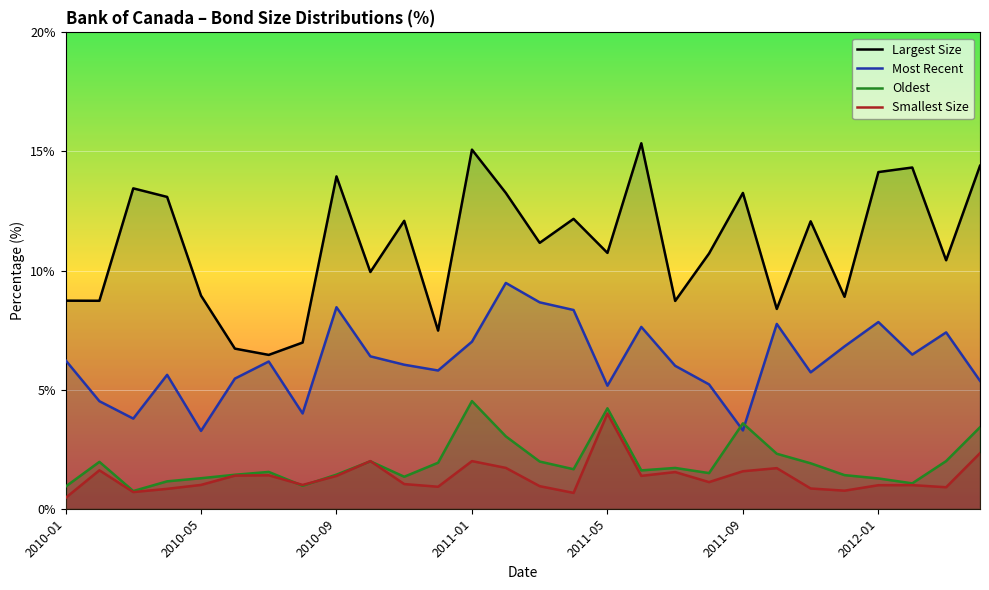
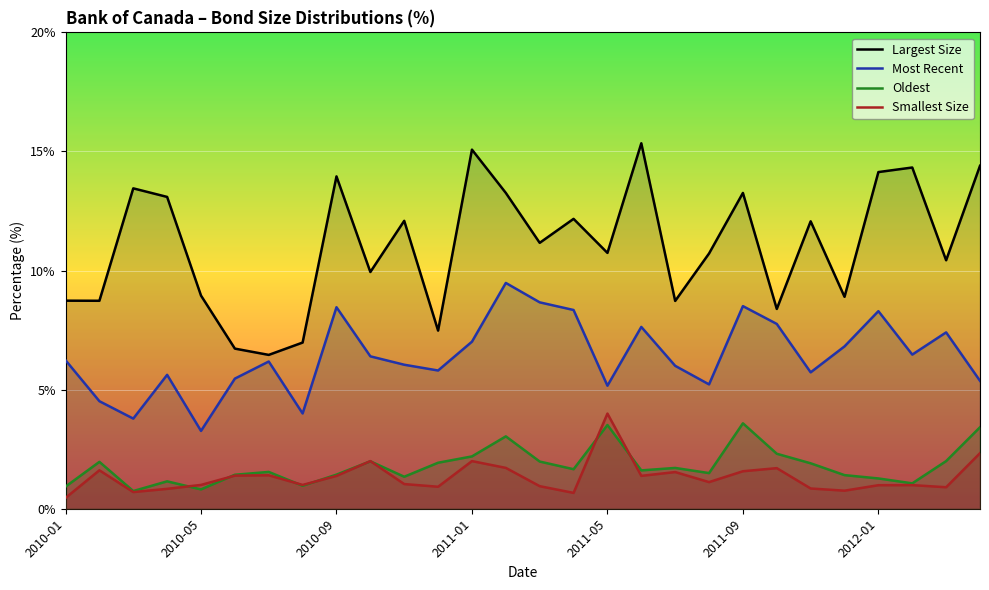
  {
    "Largest Size": {
      "2010-01": "8.7%",
      "2010-05": "8.9%",
      "2010-09": "14.0%",
      "2011-01": "15.1%",
      "2011-05": "10.7%",
      "2011-09": "13.3%",
      "2012-01": "14.1%"
    },
    "Most Recent": {
      "2010-01": "6.2%",
      "2010-05": "3.3%",
      "2010-09": "8.5%",
      "2011-01": "7.0%",
      "2011-05": "5.2%",
-     "2011-09": "3.3%",
-     "2012-01": "7.8%"
+     "2011-09": "8.5%",
+     "2012-01": "8.3%"
    },
    "Oldest": {
      "2010-01": "0.9%",
-     "2010-05": "1.3%",
-     "2011-01": "4.5%",
-     "2011-05": "4.2%",
+     "2010-05": "0.8%",
+     "2011-01": "2.2%",
+     "2011-05": "3.5%",
      "2011-09": "3.6%",
      "2012-01": "1.3%"
    },
    "Smallest Size": {
      "2010-01": "0.5%",
      "2010-05": "1.0%",
      "2011-01": "2.0%",
      "2011-05": "4.0%",
      "2011-09": "1.6%",
      "2012-01": "1.0%"
    }
  }
